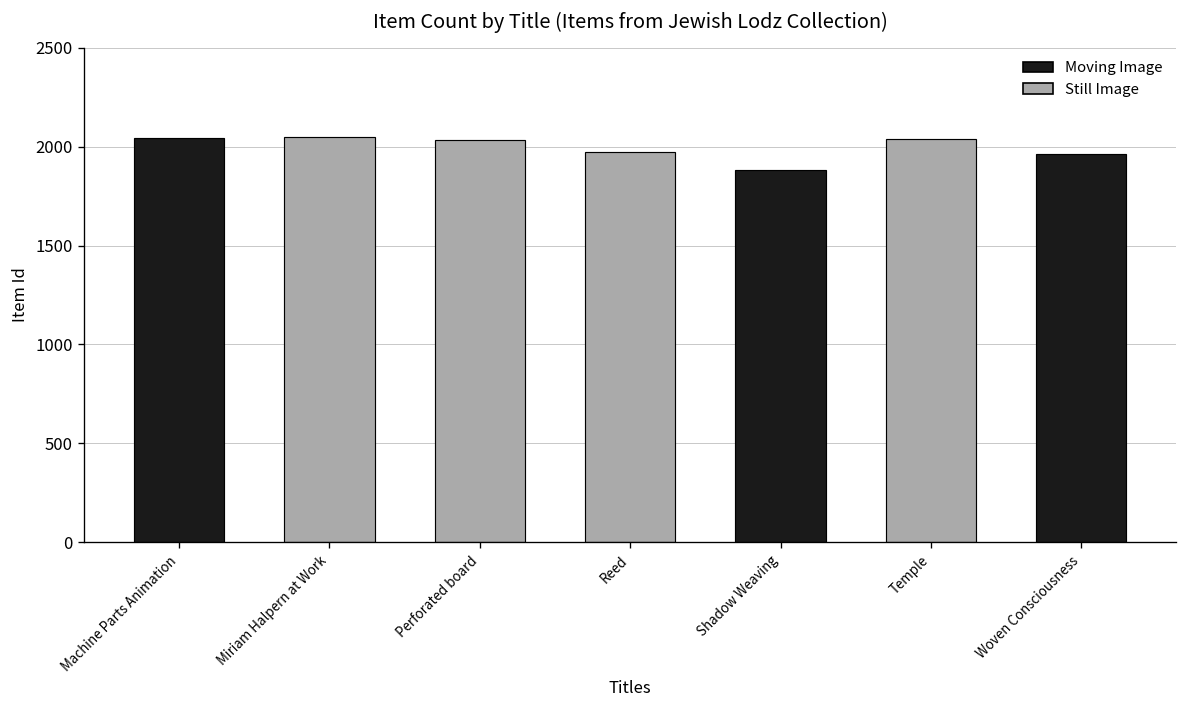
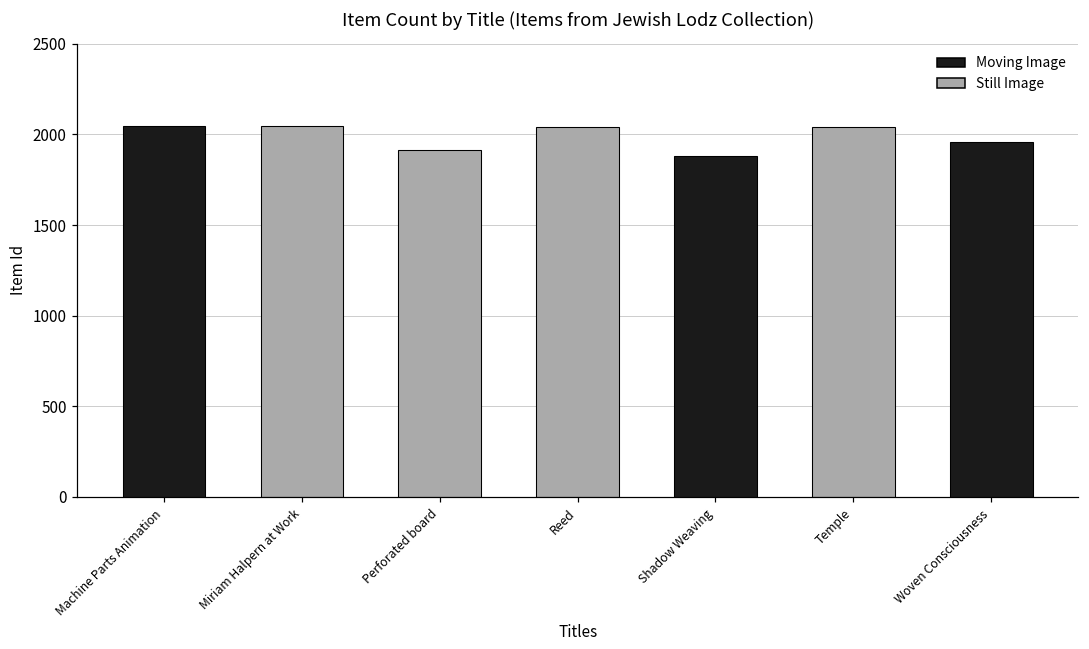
  {
    "Machine Parts Animation": 2050,
    "Miriam Halpern at Work": 2050,
-   "Perforated board": 2040,
-   "Reed": 1970,
+   "Perforated board": 1920,
+   "Reed": 2040,
    "Shadow Weaving": 1880,
    "Temple": 2040,
    "Woven Consciousness": 1960
  }
